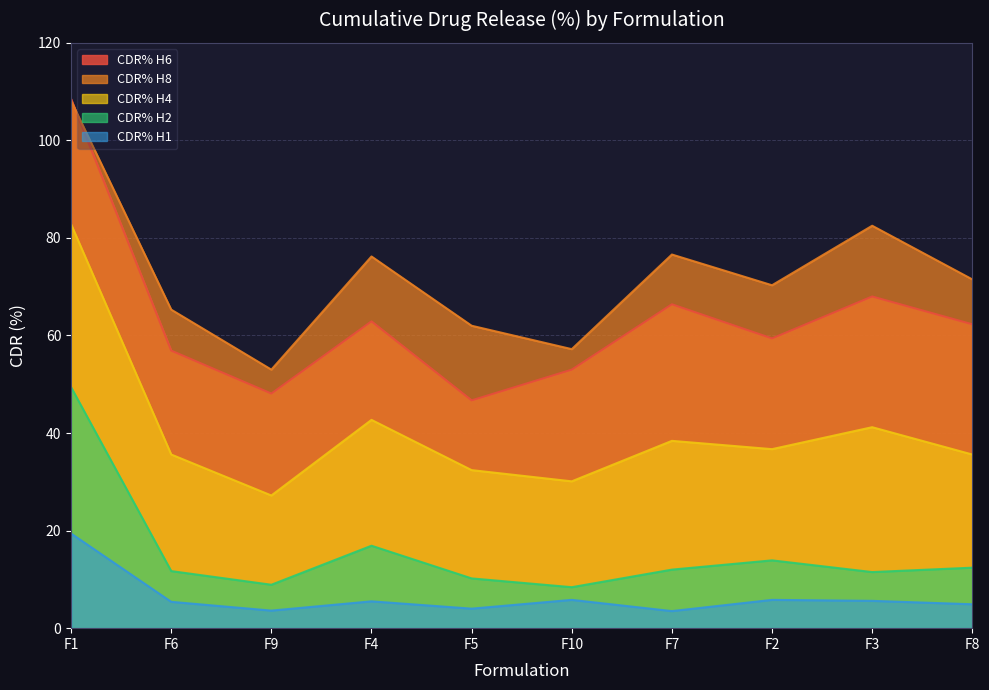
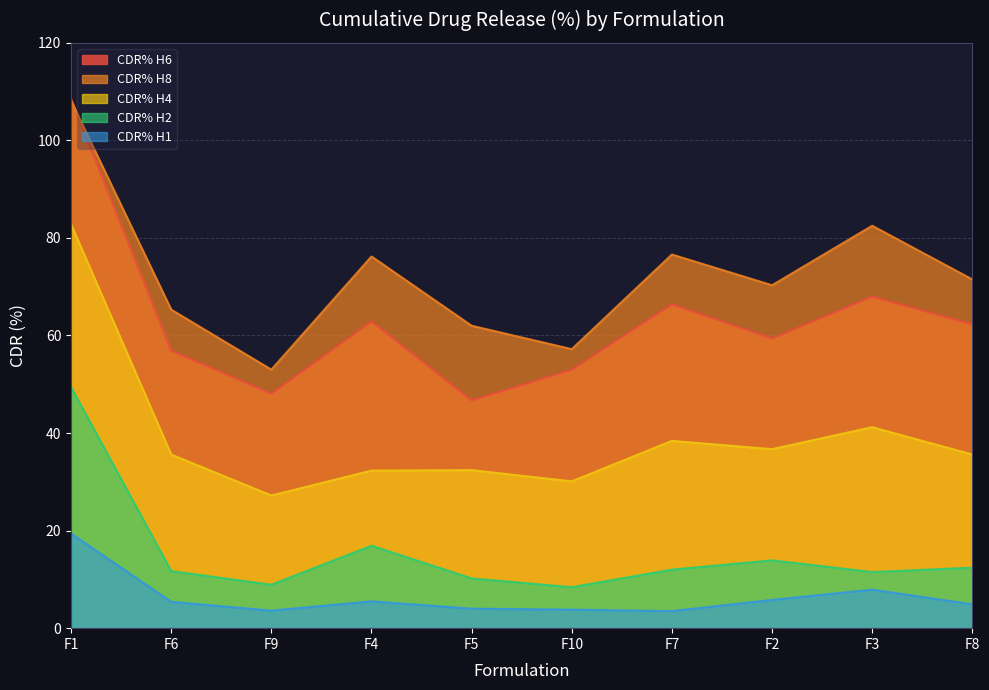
  {
    "CDR% H4": {
      "F1": 83,
      "F6": 36,
      "F9": 27,
-     "F4": 43,
+     "F4": 32,
      "F5": 32,
      "F10": 30,
      "F7": 38,
      "F2": 37,
      "F3": 41,
      "F8": 36
    },
    "CDR% H2": {
      "F1": 49,
      "F6": 12,
      "F9": 9,
      "F4": 17,
      "F5": 10,
      "F10": 8,
      "F7": 12,
      "F2": 14,
      "F3": 12,
      "F8": 12
    },
    "CDR% H1": {
      "F1": 19,
      "F6": 5,
      "F9": 4,
      "F4": 6,
      "F5": 4,
-     "F10": 6,
+     "F10": 4,
      "F7": 4,
      "F2": 6,
-     "F3": 6,
+     "F3": 8,
      "F8": 5
    }
  }
